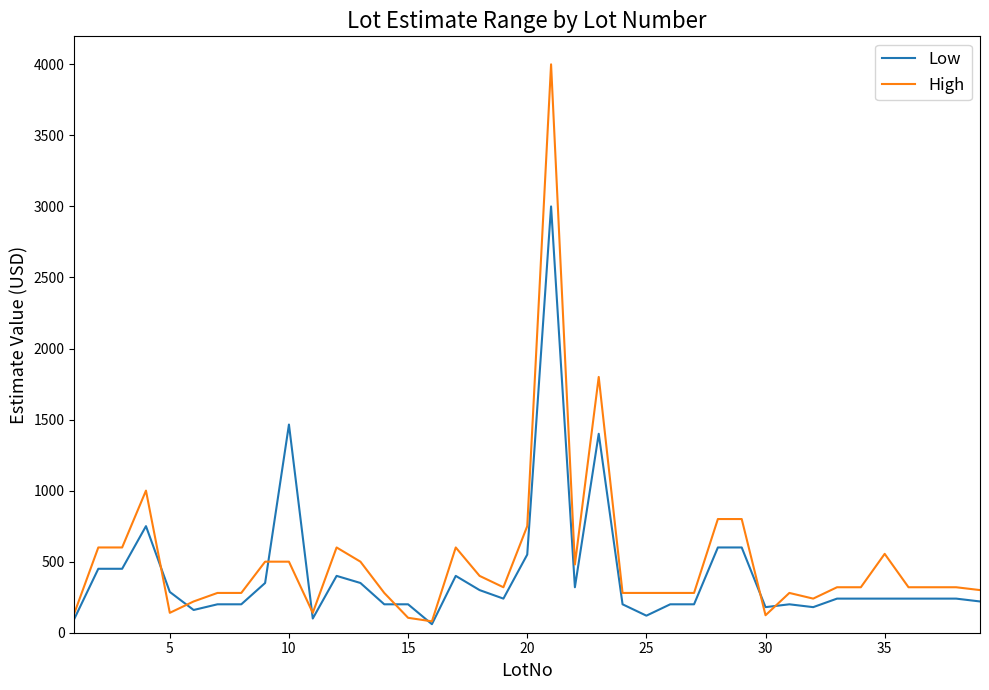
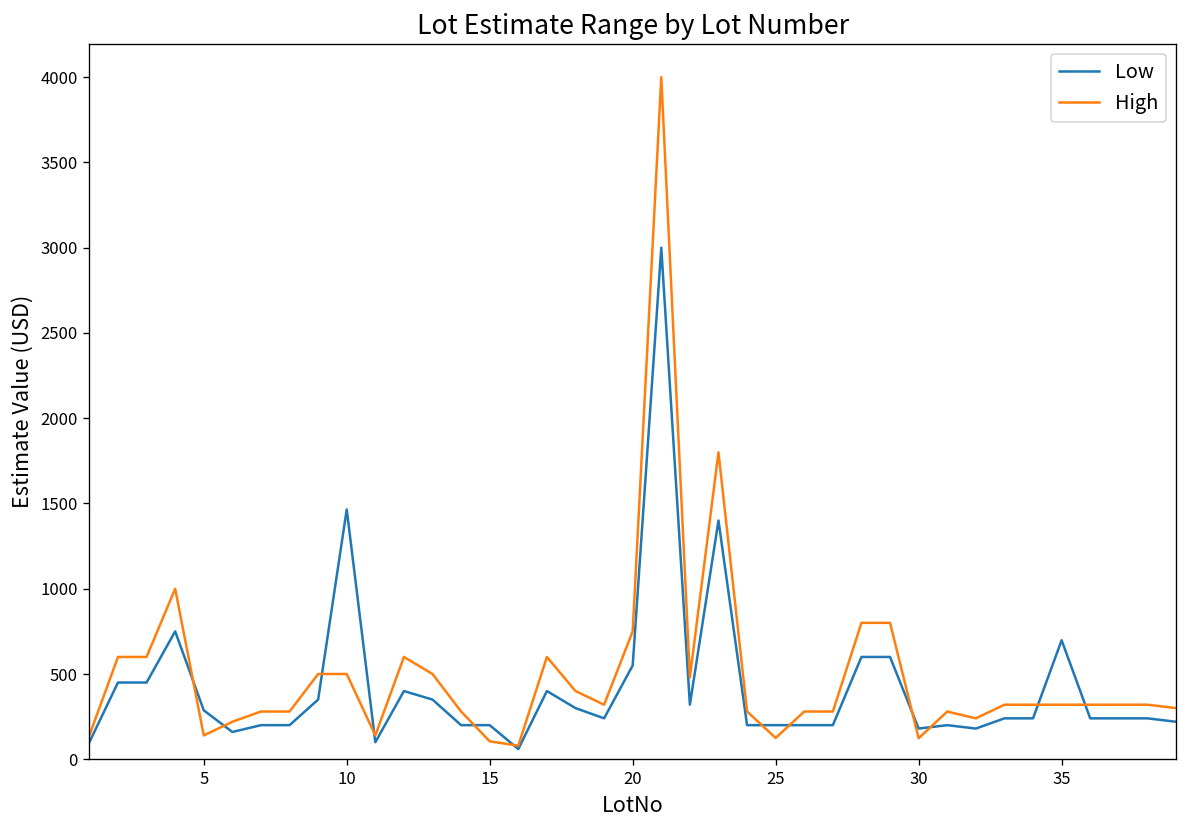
  {
    "Low": {
      "5": 290,
      "10": 1470,
      "15": 200,
      "20": 550,
-     "25": 120,
+     "25": 200,
      "30": 180,
-     "35": 240
+     "35": 700
    },
    "High": {
      "5": 140,
      "10": 500,
      "15": 110,
      "20": 750,
-     "25": 280,
+     "25": 130,
      "30": 120,
-     "35": 560
+     "35": 320
    }
  }
